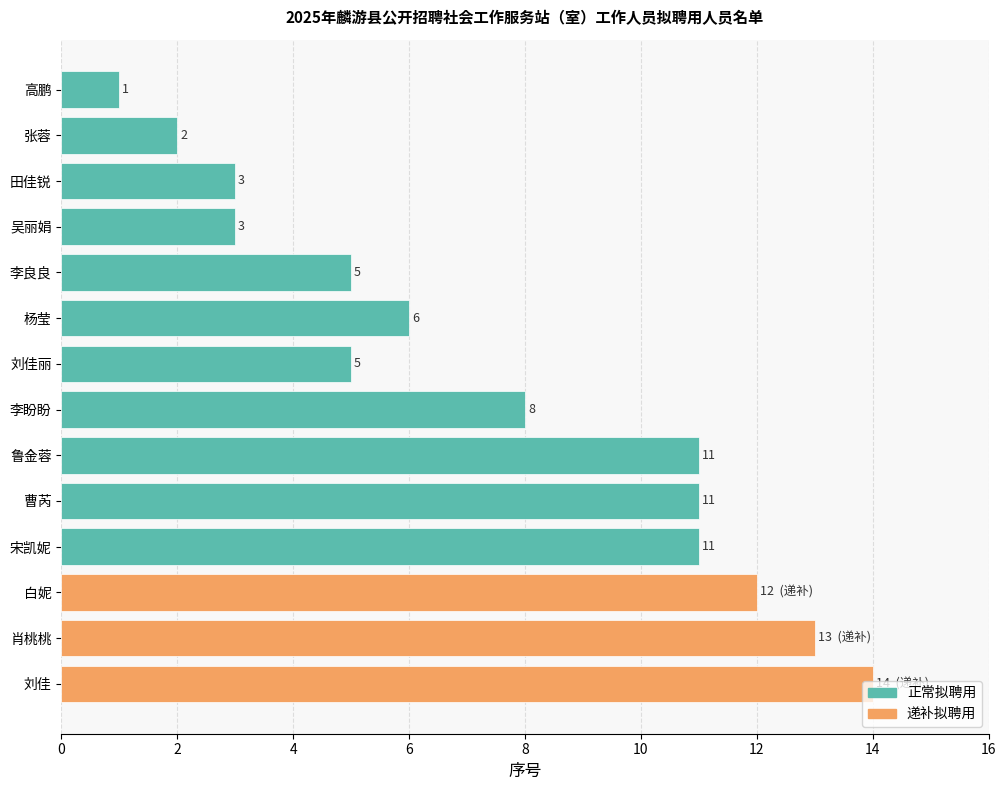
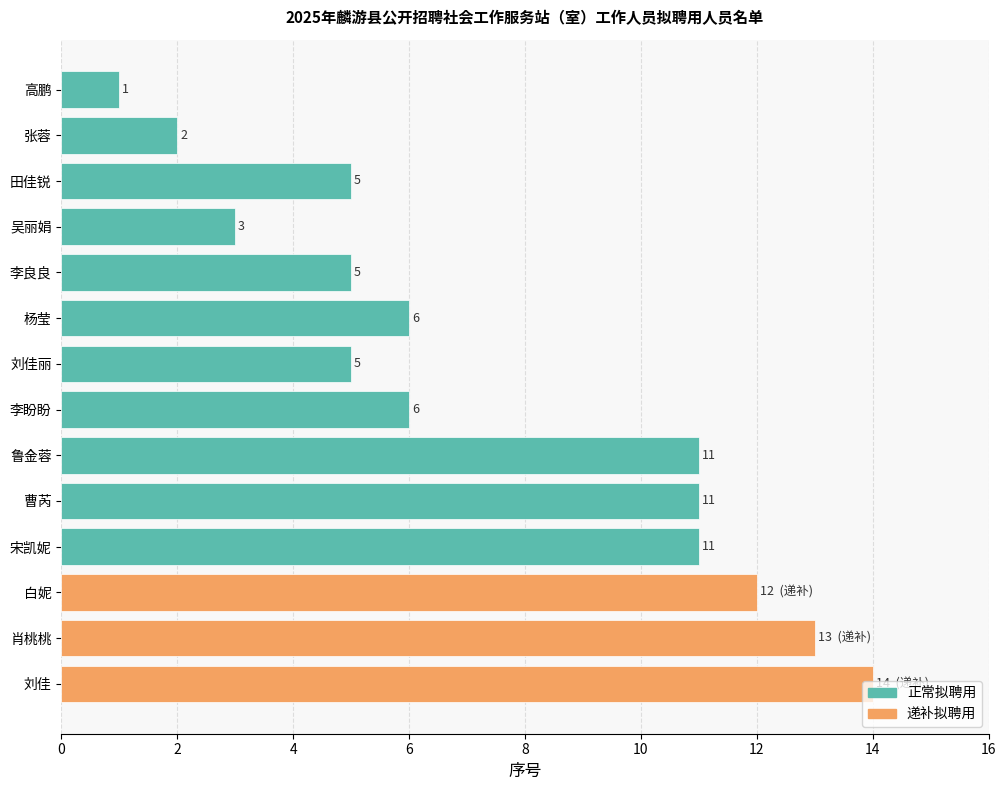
  {
    "高鹏": 1,
    "张蓉": 2,
-   "田佳锐": 3,
+   "田佳锐": 5,
    "吴丽娟": 3,
    "李良良": 5,
    "杨莹": 6,
    "刘佳丽": 5,
-   "李盼盼": 8,
+   "李盼盼": 6,
    "鲁金蓉": 11,
    "曹芮": 11,
    "宋凯妮": 11,
    "白妮": 12,
    "肖桃桃": 13
  }
